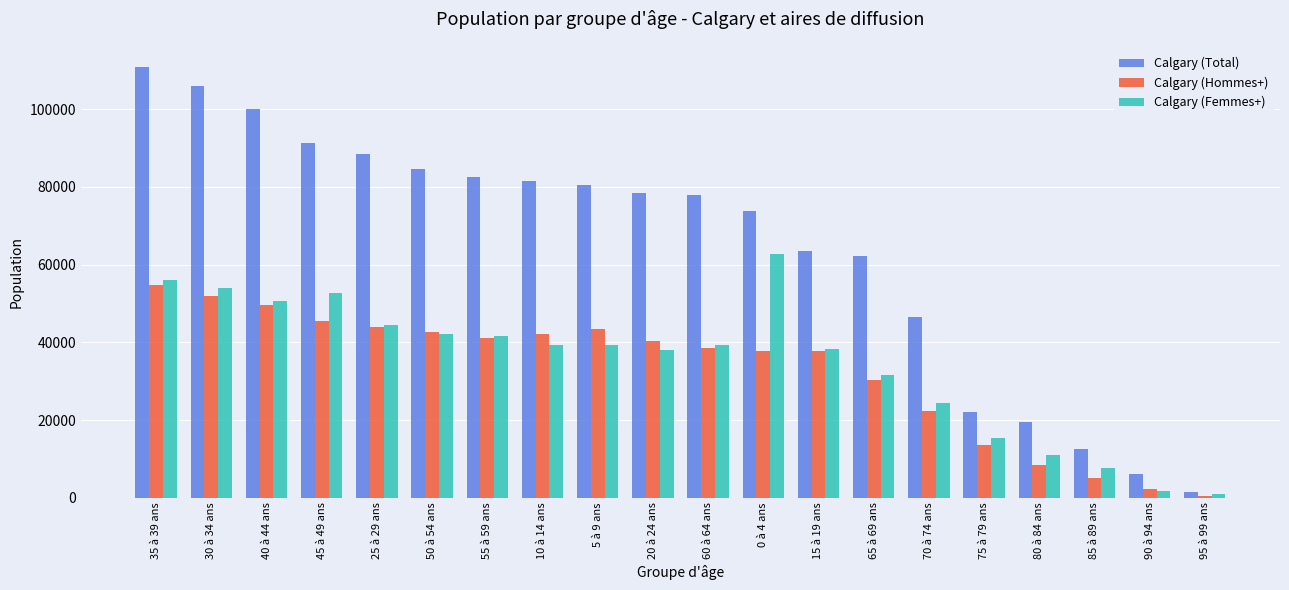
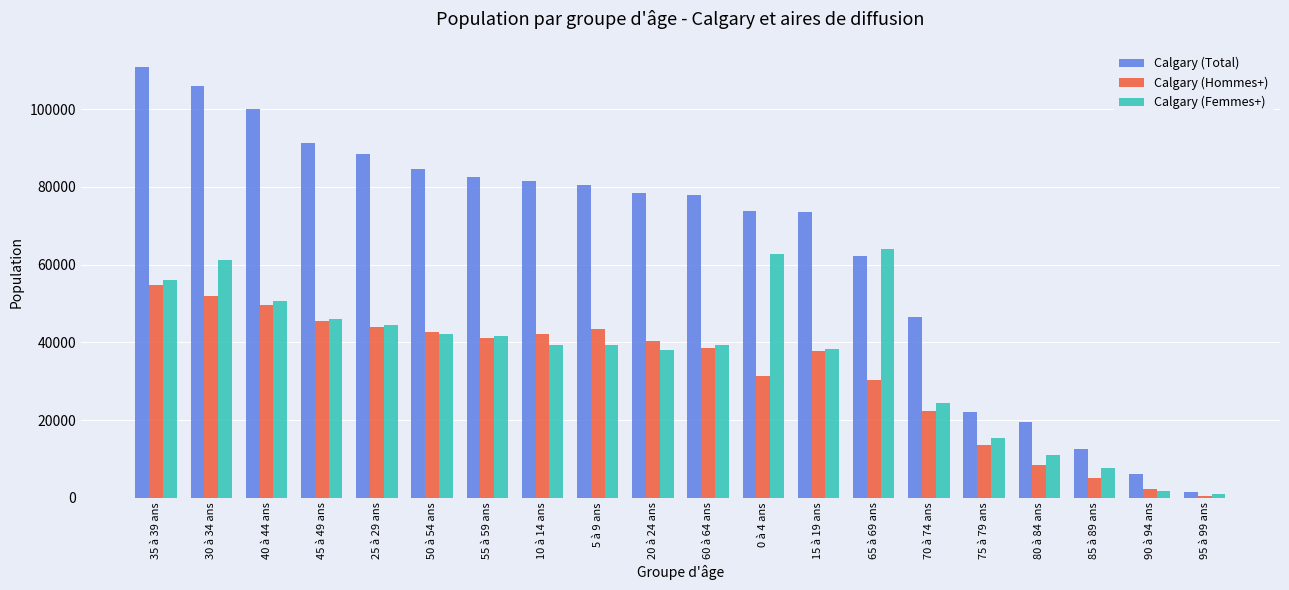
  {
    "Calgary (Total)": {
      "35 à 39 ans": 111000,
      "30 à 34 ans": 106000,
      "40 à 44 ans": 100000,
      "45 à 49 ans": 91000,
      "25 à 29 ans": 88000,
      "50 à 54 ans": 85000,
      "55 à 59 ans": 83000,
      "10 à 14 ans": 81000,
      "5 à 9 ans": 81000,
      "20 à 24 ans": 78000,
      "60 à 64 ans": 78000,
      "0 à 4 ans": 74000,
-     "15 à 19 ans": 63000,
+     "15 à 19 ans": 73000,
      "65 à 69 ans": 62000,
      "70 à 74 ans": 46000,
      "75 à 79 ans": 22000,
      "80 à 84 ans": 19000,
      "85 à 89 ans": 13000,
      "90 à 94 ans": 6000,
      "95 à 99 ans": 1000
    },
    "Calgary (Hommes+)": {
      "35 à 39 ans": 55000,
      "30 à 34 ans": 52000,
      "40 à 44 ans": 49000,
      "45 à 49 ans": 45000,
      "25 à 29 ans": 44000,
      "50 à 54 ans": 43000,
      "55 à 59 ans": 41000,
      "10 à 14 ans": 42000,
      "5 à 9 ans": 43000,
      "20 à 24 ans": 40000,
      "60 à 64 ans": 38000,
-     "0 à 4 ans": 38000,
+     "0 à 4 ans": 31000,
      "15 à 19 ans": 38000,
      "65 à 69 ans": 30000,
      "70 à 74 ans": 22000,
      "75 à 79 ans": 13000,
      "80 à 84 ans": 8000,
      "85 à 89 ans": 5000,
      "90 à 94 ans": 2000
    },
    "Calgary (Femmes+)": {
      "35 à 39 ans": 56000,
-     "30 à 34 ans": 54000,
+     "30 à 34 ans": 61000,
      "40 à 44 ans": 51000,
-     "45 à 49 ans": 53000,
+     "45 à 49 ans": 46000,
      "25 à 29 ans": 44000,
      "50 à 54 ans": 42000,
      "55 à 59 ans": 42000,
      "10 à 14 ans": 39000,
      "5 à 9 ans": 39000,
      "20 à 24 ans": 38000,
      "60 à 64 ans": 39000,
      "0 à 4 ans": 63000,
      "15 à 19 ans": 38000,
-     "65 à 69 ans": 32000,
+     "65 à 69 ans": 64000,
      "70 à 74 ans": 24000,
      "75 à 79 ans": 15000,
      "80 à 84 ans": 11000,
      "85 à 89 ans": 8000,
      "90 à 94 ans": 2000,
      "95 à 99 ans": 1000
    }
  }
